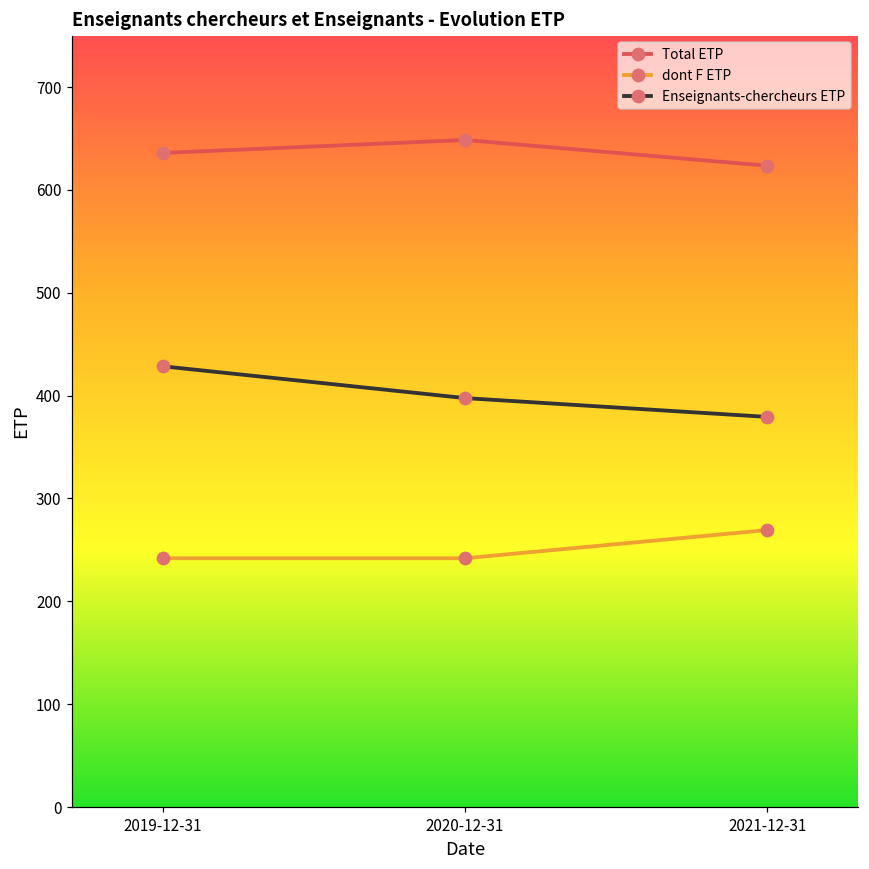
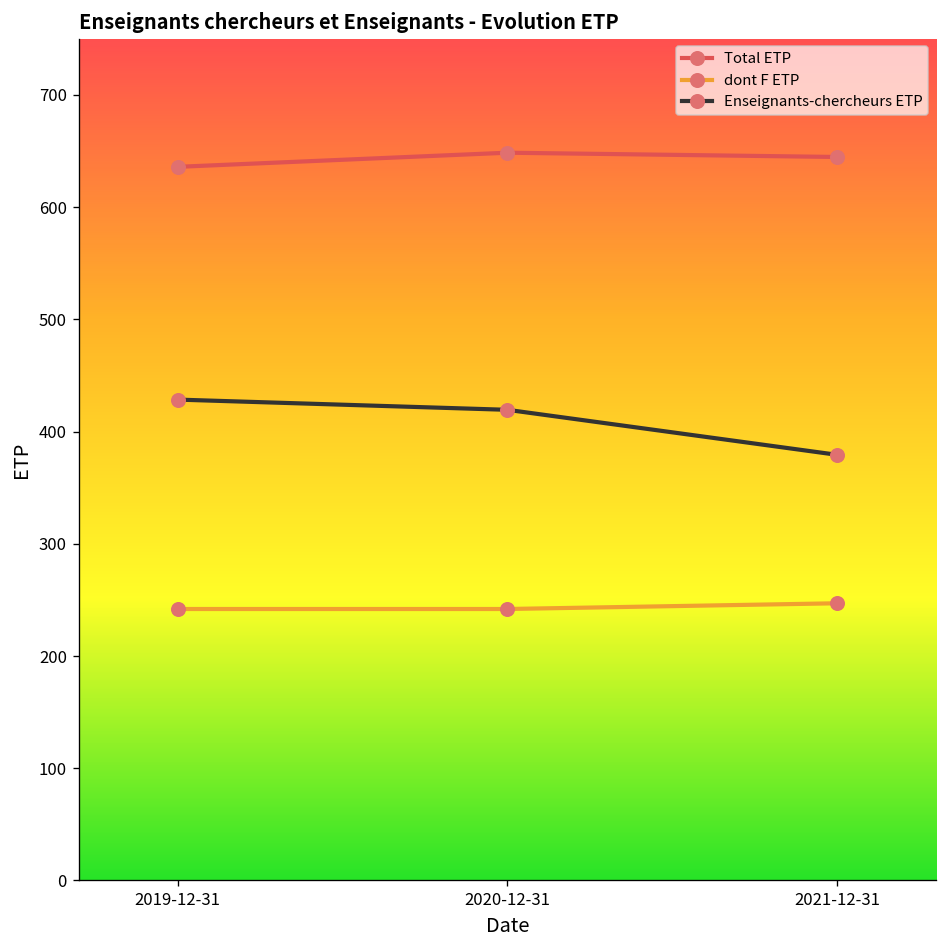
  {
    "Total ETP": {
      "2019-12-31": 640,
      "2020-12-31": 650,
-     "2021-12-31": 620
+     "2021-12-31": 640
    },
    "dont F ETP": {
      "2019-12-31": 240,
      "2020-12-31": 240,
-     "2021-12-31": 270
+     "2021-12-31": 250
    },
    "Enseignants-chercheurs ETP": {
      "2019-12-31": 430,
-     "2020-12-31": 400,
+     "2020-12-31": 420,
      "2021-12-31": 380
    }
  }
